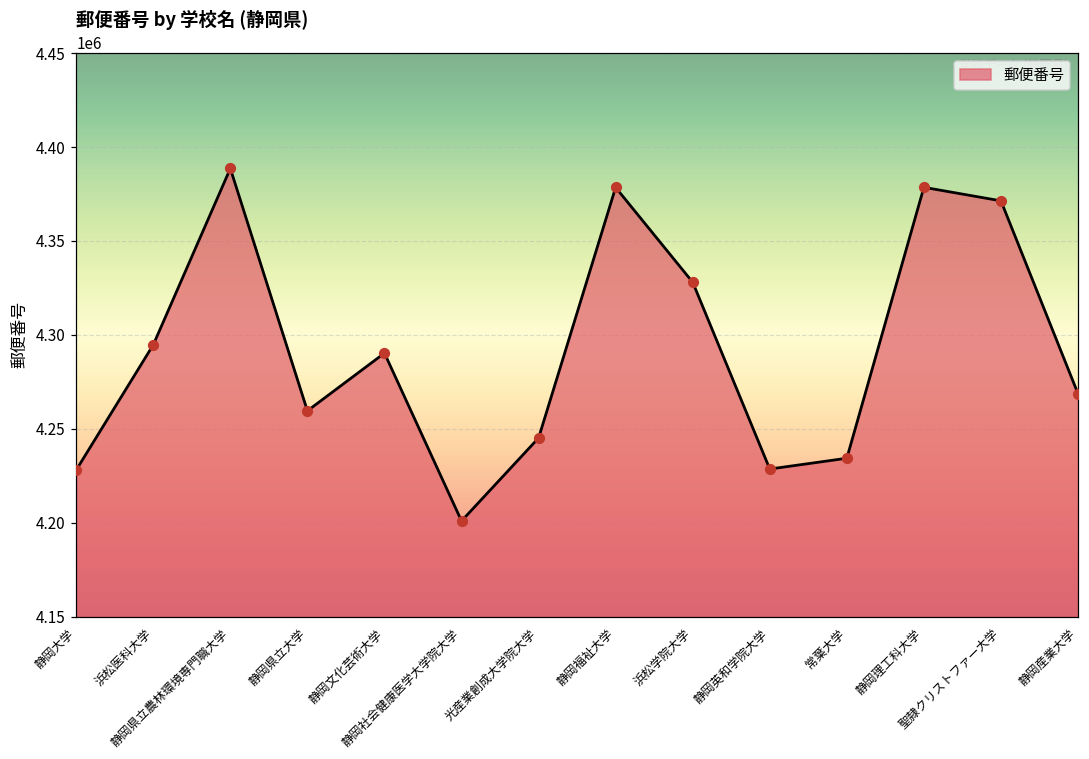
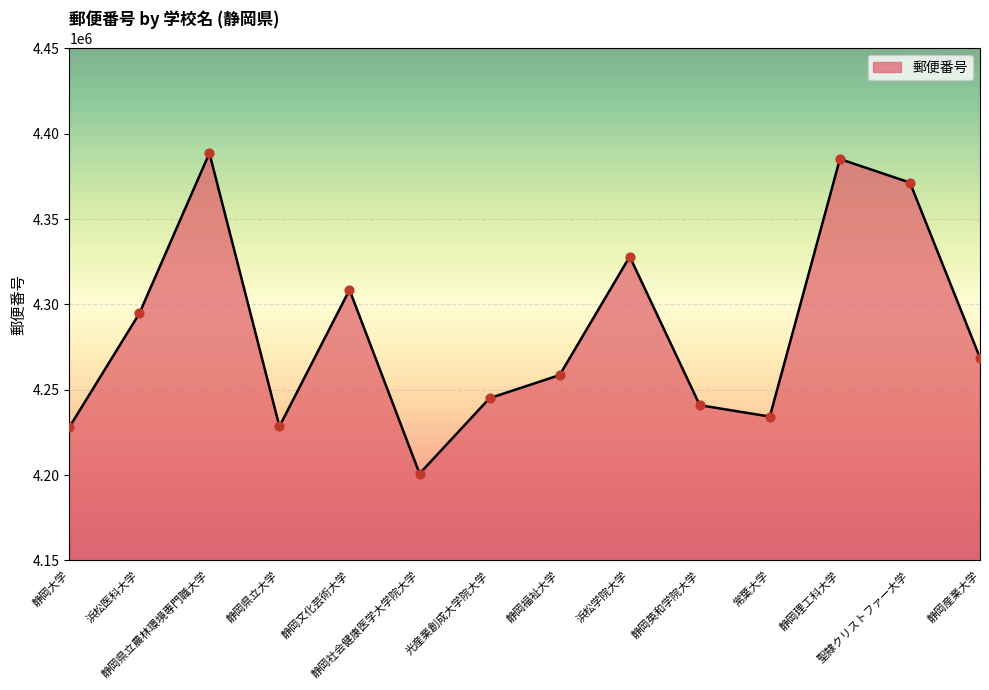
  {
    "静岡大学": 4228000,
    "浜松医科大学": 4295000,
    "静岡県立農林環境専門職大学": 4389000,
-   "静岡県立大学": 4260000,
-   "静岡文化芸術大学": 4290000,
+   "静岡県立大学": 4229000,
+   "静岡文化芸術大学": 4309000,
    "静岡社会健康医学大学院大学": 4201000,
    "光産業創成大学院大学": 4245000,
-   "静岡福祉大学": 4378000,
+   "静岡福祉大学": 4259000,
    "浜松学院大学": 4328000,
-   "静岡英和学院大学": 4229000,
+   "静岡英和学院大学": 4241000,
    "常葉大学": 4234000,
-   "静岡理工科大学": 4379000,
+   "静岡理工科大学": 4385000,
    "聖隷クリストファー大学": 4371000,
    "静岡産業大学": 4269000
  }
